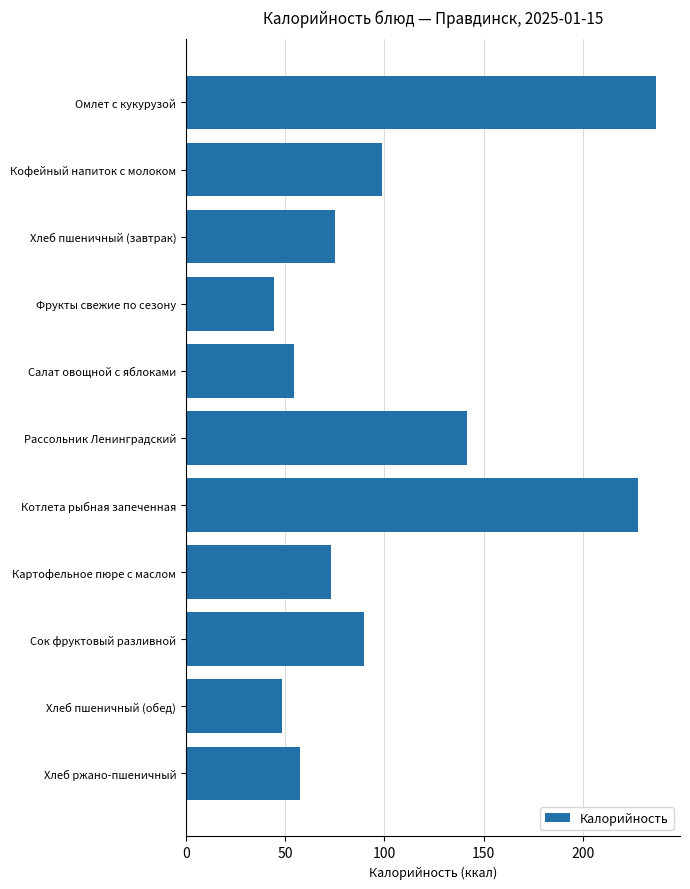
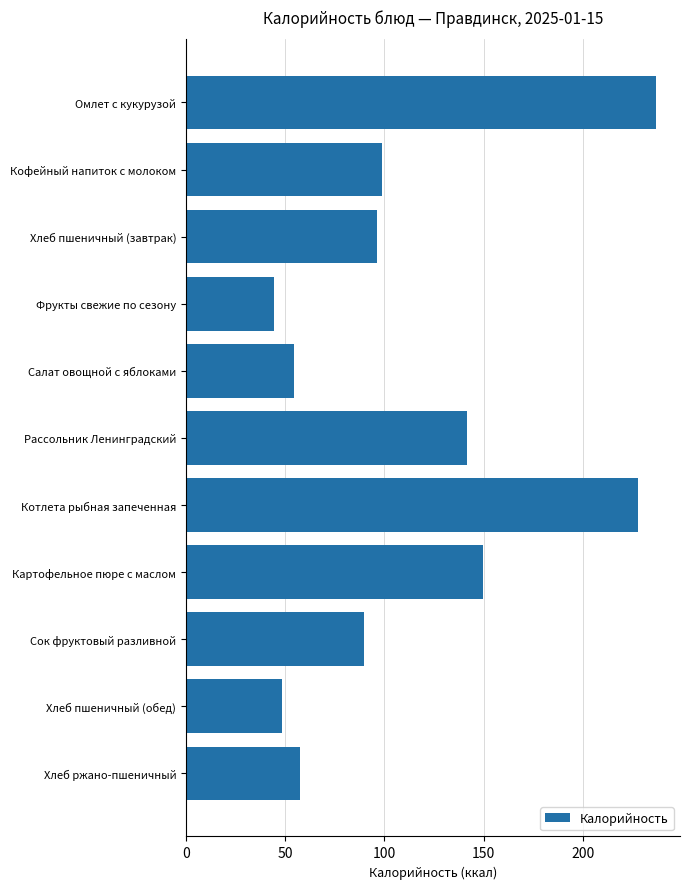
  {
    "Омлет с кукурузой": 237,
    "Кофейный напиток с молоком": 99,
-   "Хлеб пшеничный (завтрак)": 75,
+   "Хлеб пшеничный (завтрак)": 96,
    "Фрукты свежие по сезону": 45,
    "Салат овощной с яблоками": 54,
    "Рассольник Ленинградский": 142,
    "Котлета рыбная запеченная": 228,
-   "Картофельное пюре с маслом": 73,
+   "Картофельное пюре с маслом": 150,
    "Сок фруктовый разливной": 90,
    "Хлеб пшеничный (обед)": 48,
    "Хлеб ржано-пшеничный": 58
  }
